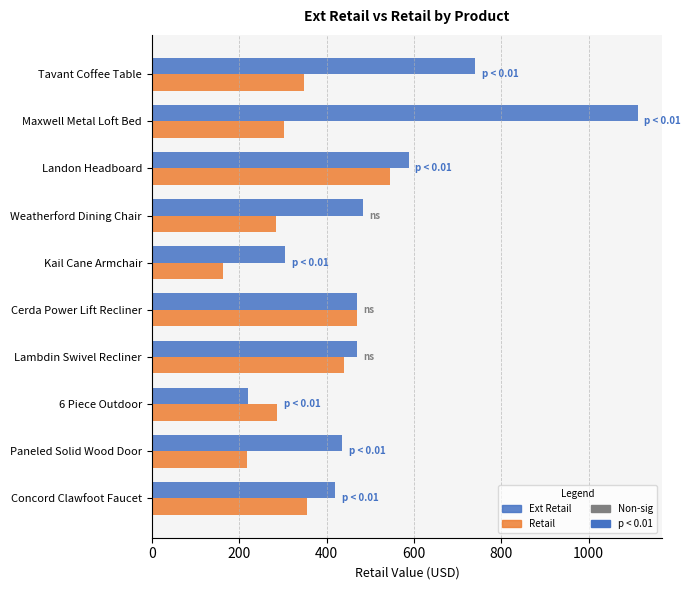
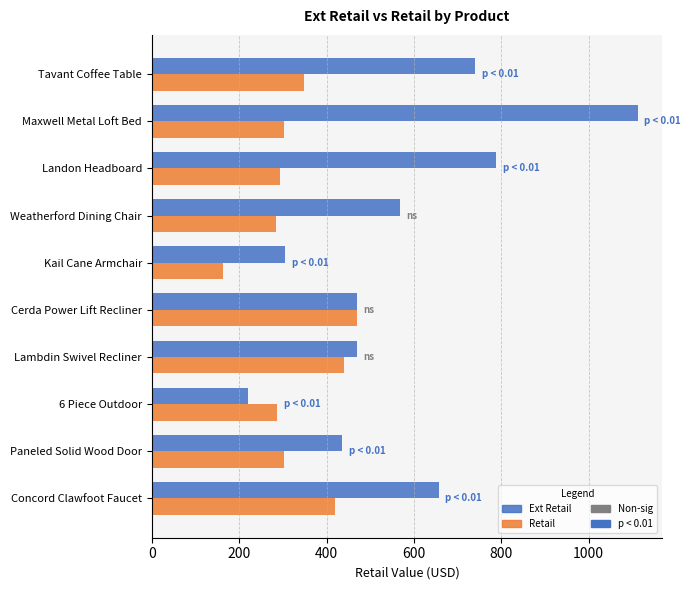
  {
    "Ext Retail": {
-     "Landon Headboard": 590,
-     "Weatherford Dining Chair": 480,
+     "Landon Headboard": 790,
+     "Weatherford Dining Chair": 570,
      "Cerda Power Lift Recliner": 470,
      "Lambdin Swivel Recliner": 470,
      "6 Piece Outdoor": 220,
-     "Concord Clawfoot Faucet": 420
+     "Concord Clawfoot Faucet": 660
    },
    "Retail": {
      "Tavant Coffee Table": 350,
      "Maxwell Metal Loft Bed": 300,
-     "Landon Headboard": 540,
+     "Landon Headboard": 290,
      "Weatherford Dining Chair": 280,
      "Kail Cane Armchair": 160,
      "Cerda Power Lift Recliner": 470,
      "Lambdin Swivel Recliner": 440,
-     "Paneled Solid Wood Door": 220,
-     "Concord Clawfoot Faucet": 360
+     "Paneled Solid Wood Door": 300,
+     "Concord Clawfoot Faucet": 420
    }
  }
